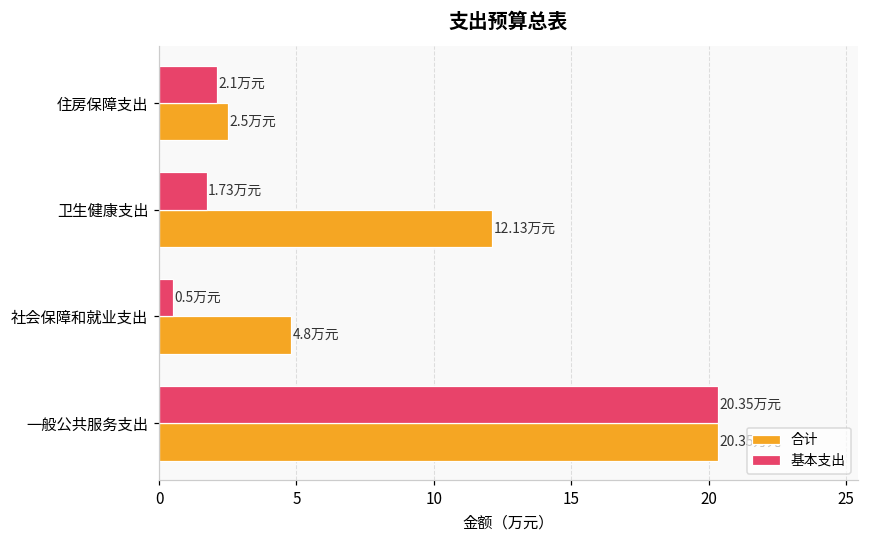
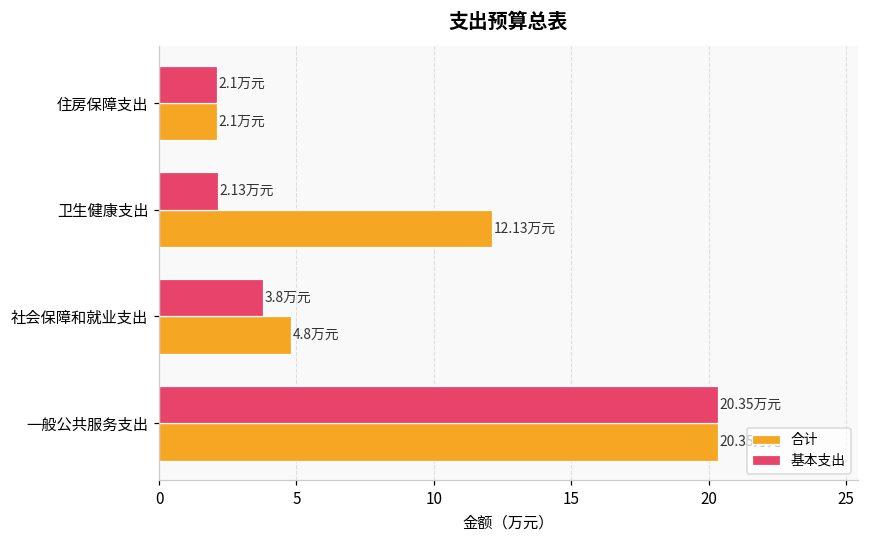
  {
    "合计": {
-     "住房保障支出": 2.5,
+     "住房保障支出": 2.1,
      "卫生健康支出": 12.13,
      "社会保障和就业支出": 4.8
    },
    "基本支出": {
      "住房保障支出": 2.1,
-     "卫生健康支出": 1.73,
-     "社会保障和就业支出": 0.5,
+     "卫生健康支出": 2.13,
+     "社会保障和就业支出": 3.8,
      "一般公共服务支出": 20.35
    }
  }
